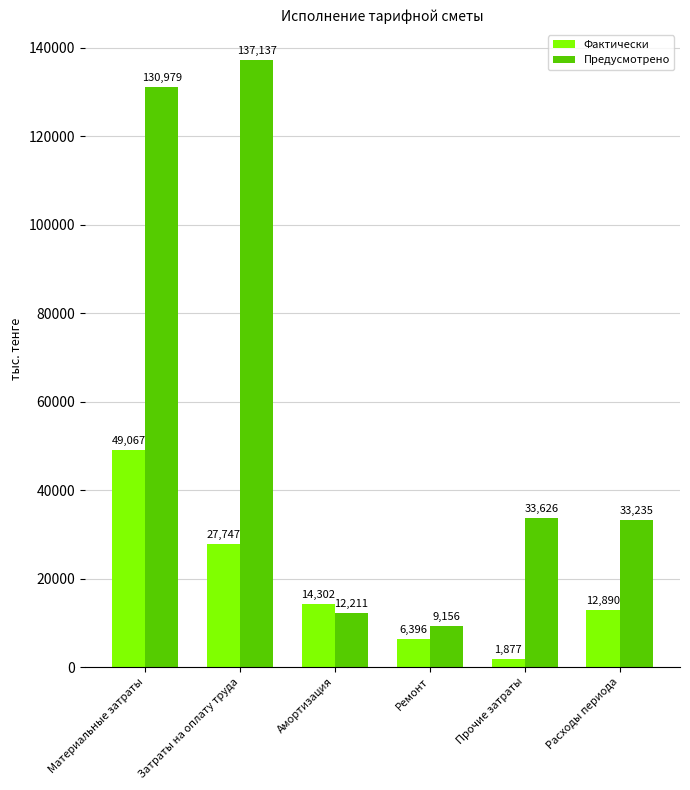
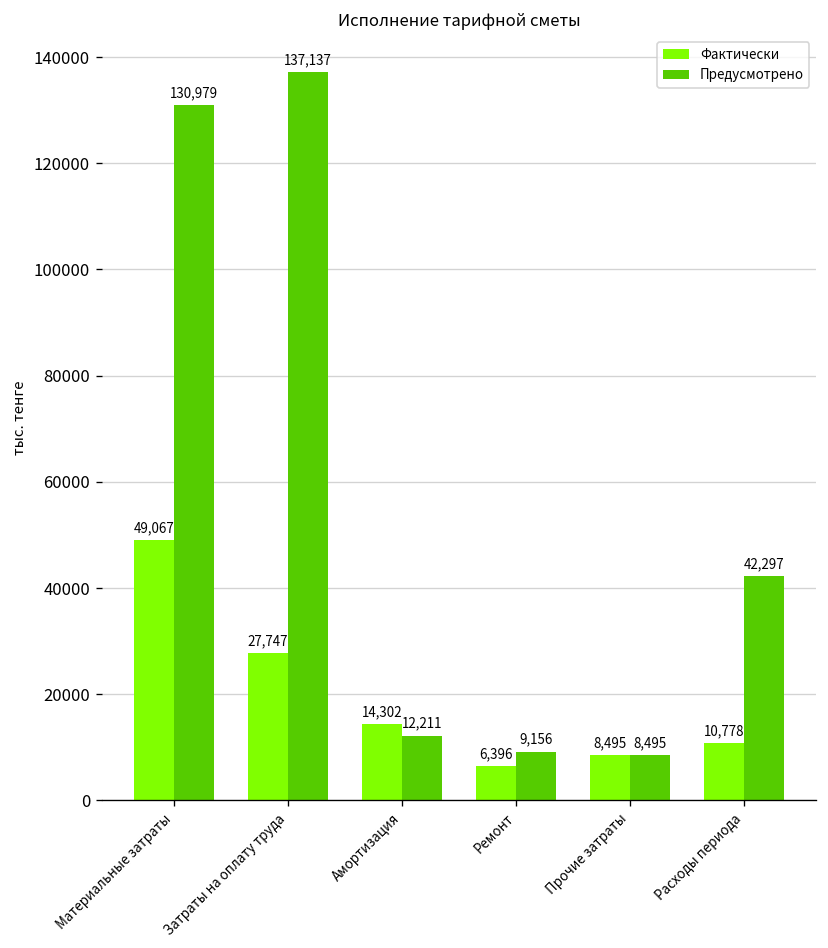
  {
    "Фактически": {
      "Материальные затраты": "49,067",
      "Затраты на оплату труда": "27,747",
      "Амортизация": "14,302",
      "Ремонт": "6,396",
-     "Прочие затраты": "1,877",
-     "Расходы периода": "12,890"
+     "Прочие затраты": "8,495",
+     "Расходы периода": "10,778"
    },
    "Предусмотрено": {
      "Материальные затраты": "130,979",
      "Затраты на оплату труда": "137,137",
      "Амортизация": "12,211",
      "Ремонт": "9,156",
-     "Прочие затраты": "33,626",
-     "Расходы периода": "33,235"
+     "Прочие затраты": "8,495",
+     "Расходы периода": "42,297"
    }
  }
